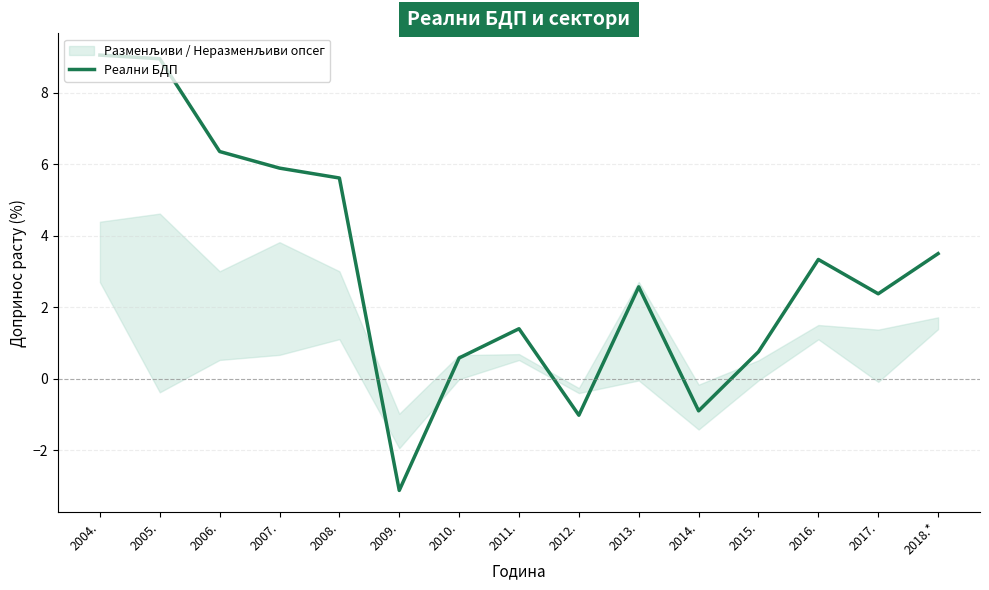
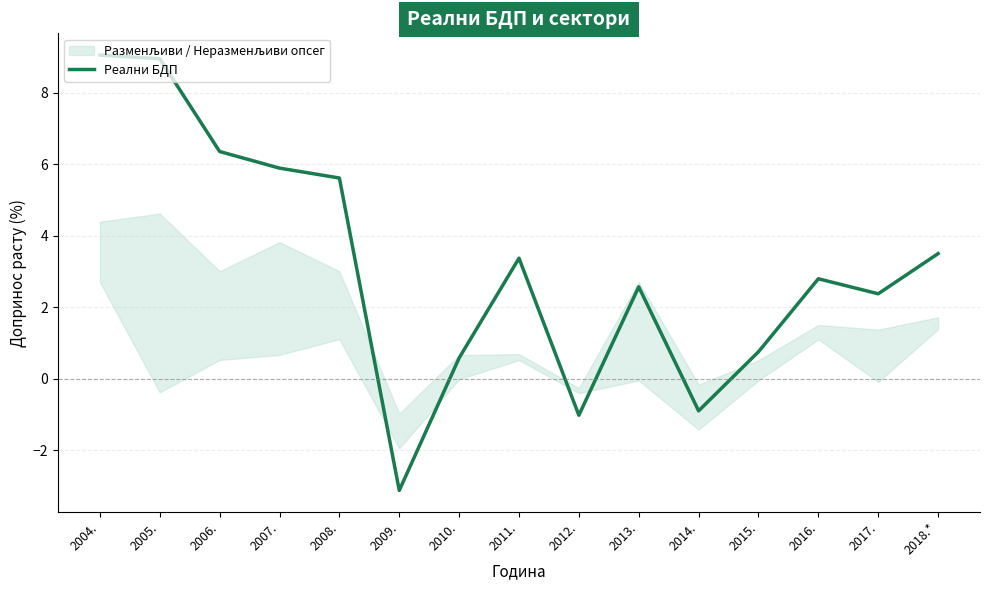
  {
    "Реални БДП": {
      "2006.": 6.4,
      "2007.": 5.9,
      "2008.": 5.6,
      "2009.": -3.1,
      "2010.": 0.6,
-     "2011.": 1.4,
+     "2011.": 3.4,
      "2012.": -1.0,
      "2013.": 2.6,
      "2014.": -0.9,
      "2015.": 0.8,
-     "2016.": 3.3,
+     "2016.": 2.8,
      "2017.": 2.4,
      "2018.*": 3.5
    }
  }
